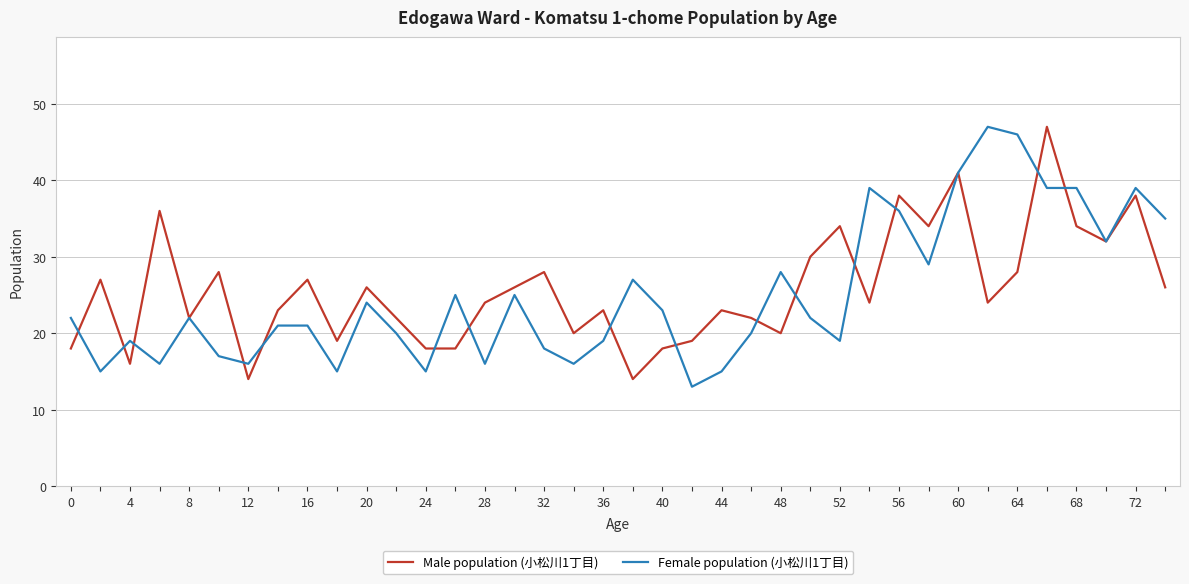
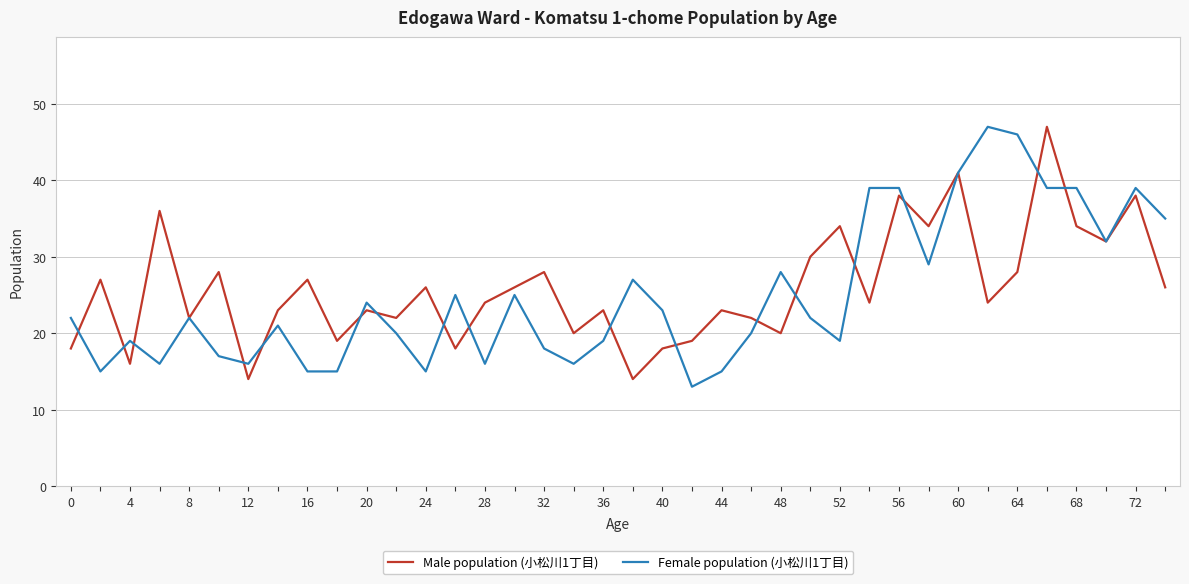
  {
    "Male population (小松川1丁目)": {
      "0": 18,
      "4": 16,
      "12": 14,
      "16": 27,
-     "20": 26,
-     "24": 18,
+     "20": 23,
+     "24": 26,
      "28": 24,
      "32": 28,
      "36": 23,
      "40": 18,
      "44": 23,
      "48": 20,
      "52": 34,
      "56": 38,
      "64": 28,
      "68": 34,
      "72": 38
    },
    "Female population (小松川1丁目)": {
      "0": 22,
      "4": 19,
      "12": 16,
-     "16": 21,
+     "16": 15,
      "20": 24,
      "24": 15,
      "28": 16,
      "32": 18,
      "36": 19,
      "40": 23,
      "44": 15,
      "48": 28,
      "52": 19,
-     "56": 36,
+     "56": 39,
      "64": 46,
      "68": 39,
      "72": 39
    }
  }
